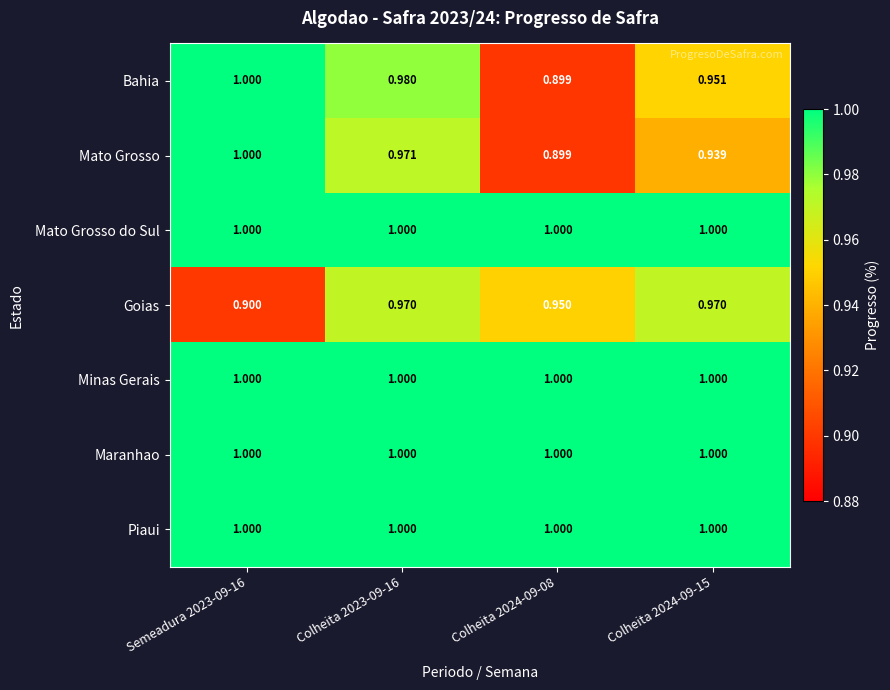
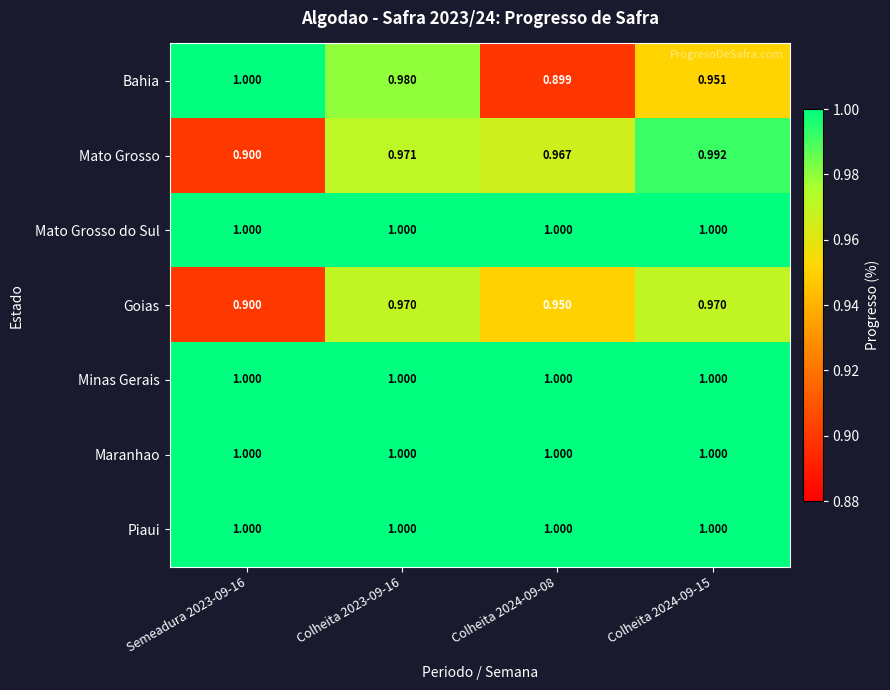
  {
    "Bahia": {
      "Semeadura 2023-09-16": 1.000,
      "Colheita 2023-09-16": 0.980,
      "Colheita 2024-09-08": 0.899
    },
    "Mato Grosso": {
-     "Semeadura 2023-09-16": 1.000,
+     "Semeadura 2023-09-16": 0.900,
      "Colheita 2023-09-16": 0.971,
-     "Colheita 2024-09-08": 0.899,
-     "Colheita 2024-09-15": 0.939
+     "Colheita 2024-09-08": 0.967,
+     "Colheita 2024-09-15": 0.992
    },
    "Mato Grosso do Sul": {
      "Semeadura 2023-09-16": 1.000,
      "Colheita 2023-09-16": 1.000,
      "Colheita 2024-09-08": 1.000,
      "Colheita 2024-09-15": 1.000
    },
    "Goias": {
      "Semeadura 2023-09-16": 0.900,
      "Colheita 2023-09-16": 0.970,
      "Colheita 2024-09-08": 0.950,
      "Colheita 2024-09-15": 0.970
    },
    "Minas Gerais": {
      "Semeadura 2023-09-16": 1.000,
      "Colheita 2023-09-16": 1.000,
      "Colheita 2024-09-08": 1.000,
      "Colheita 2024-09-15": 1.000
    },
    "Maranhao": {
      "Semeadura 2023-09-16": 1.000,
      "Colheita 2023-09-16": 1.000,
      "Colheita 2024-09-08": 1.000,
      "Colheita 2024-09-15": 1.000
    },
    "Piaui": {
      "Semeadura 2023-09-16": 1.000,
      "Colheita 2023-09-16": 1.000,
      "Colheita 2024-09-08": 1.000,
      "Colheita 2024-09-15": 1.000
    }
  }
